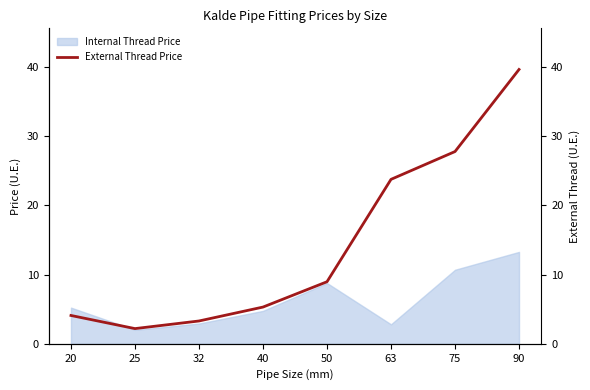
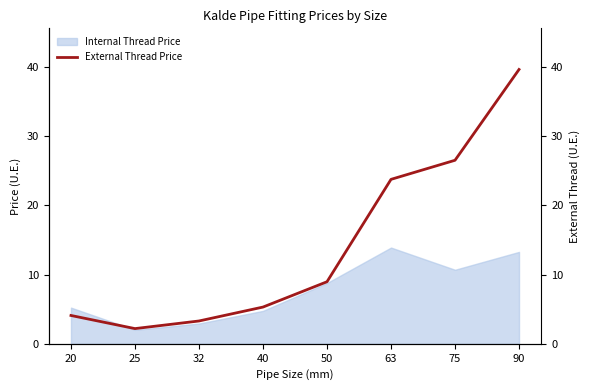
  {
    "External Thread Price": {
      "20": 4,
      "40": 5,
      "63": 24,
-     "75": 28,
+     "75": 26,
      "90": 40
    },
    "Internal Thread Price": {
      "20": 5,
      "40": 5,
-     "63": 3,
+     "63": 14,
      "75": 11,
      "90": 13
    }
  }
